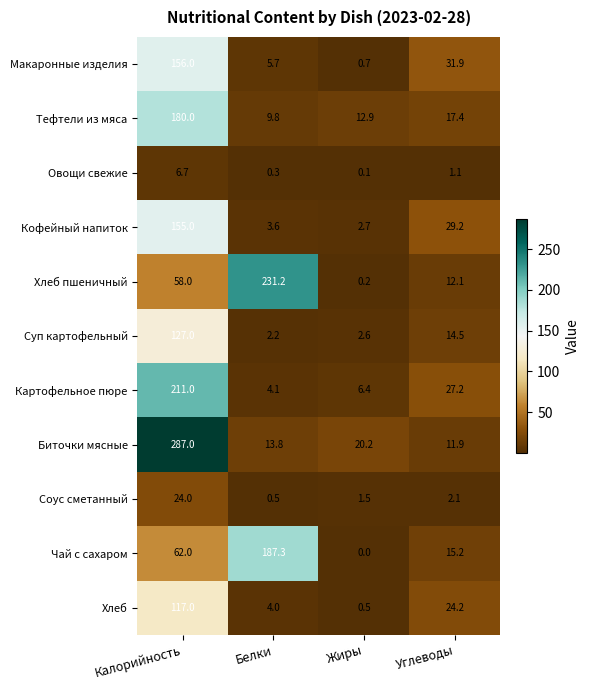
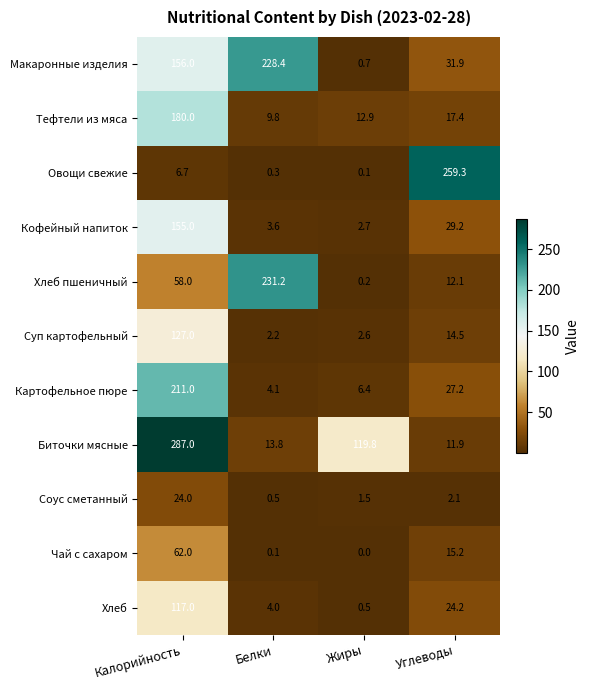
  {
    "Макаронные изделия": {
-     "Белки": 5.7,
+     "Белки": 228.4,
      "Жиры": 0.7,
      "Углеводы": 31.9
    },
    "Тефтели из мяса": {
      "Калорийность": 180.0,
      "Белки": 9.8,
      "Жиры": 12.9,
      "Углеводы": 17.4
    },
    "Овощи свежие": {
      "Калорийность": 6.7,
      "Белки": 0.3,
      "Жиры": 0.1,
-     "Углеводы": 1.1
+     "Углеводы": 259.3
    },
    "Кофейный напиток": {
      "Белки": 3.6,
      "Жиры": 2.7,
      "Углеводы": 29.2
    },
    "Хлеб пшеничный": {
      "Калорийность": 58.0,
      "Белки": 231.2,
      "Жиры": 0.2,
      "Углеводы": 12.1
    },
    "Суп картофельный": {
      "Белки": 2.2,
      "Жиры": 2.6,
      "Углеводы": 14.5
    },
    "Картофельное пюре": {
      "Калорийность": 211.0,
      "Белки": 4.1,
      "Жиры": 6.4,
      "Углеводы": 27.2
    },
    "Биточки мясные": {
      "Калорийность": 287.0,
      "Белки": 13.8,
-     "Жиры": 20.2,
+     "Жиры": 119.8,
      "Углеводы": 11.9
    },
    "Соус сметанный": {
      "Калорийность": 24.0,
      "Белки": 0.5,
      "Жиры": 1.5,
      "Углеводы": 2.1
    },
    "Чай с сахаром": {
      "Калорийность": 62.0,
-     "Белки": 187.3,
+     "Белки": 0.1,
      "Жиры": 0.0,
      "Углеводы": 15.2
    },
    "Хлеб": {
      "Калорийность": 117.0,
      "Белки": 4.0,
      "Жиры": 0.5,
      "Углеводы": 24.2
    }
  }
